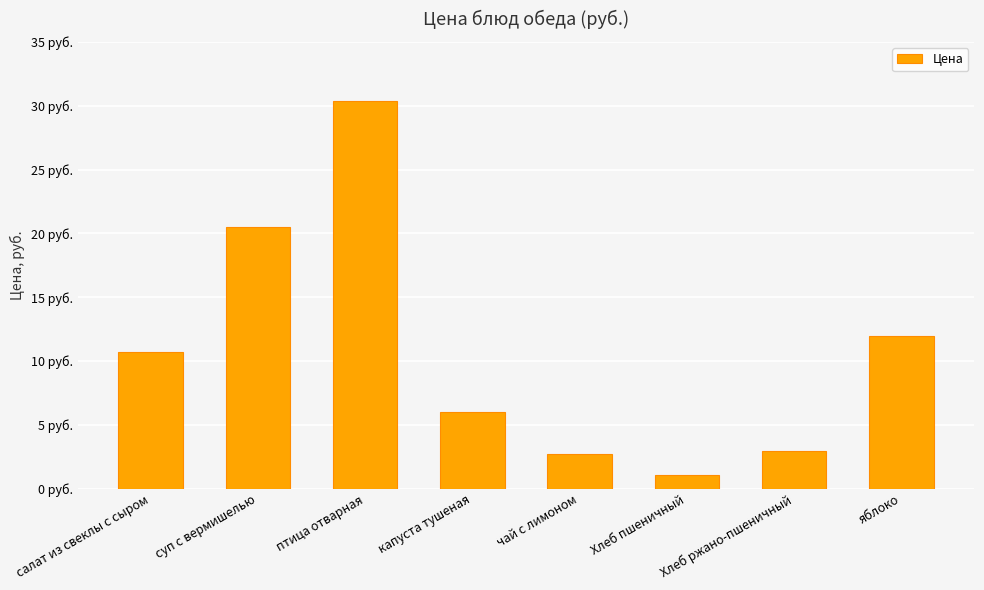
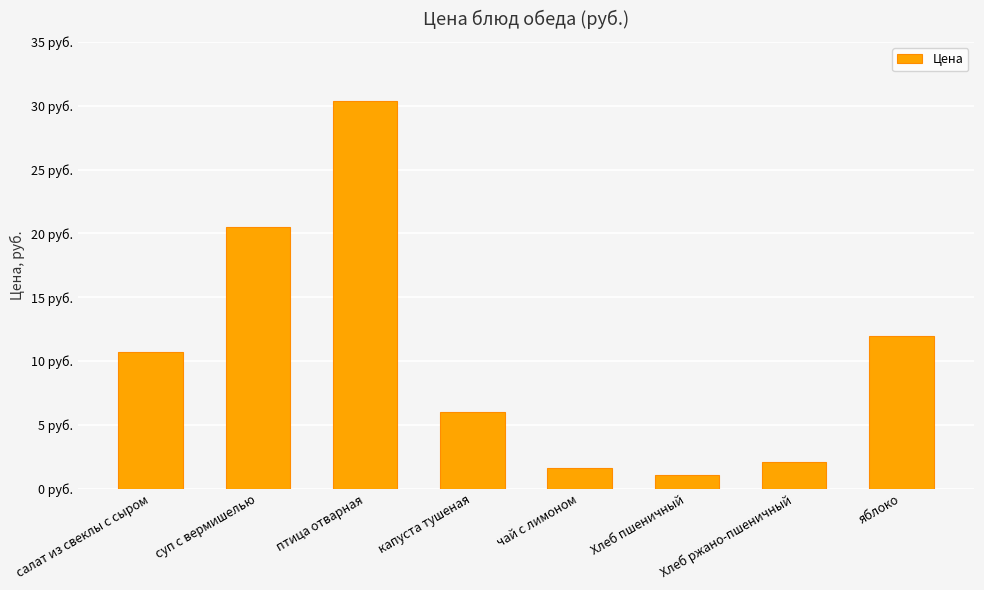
  {
    "салат из свеклы с сыром": "10.7 руб.",
    "суп с вермишелью": "20.5 руб.",
    "птица отварная": "30.4 руб.",
    "капуста тушеная": "6.0 руб.",
-   "чай с лимоном": "2.7 руб.",
+   "чай с лимоном": "1.6 руб.",
    "Хлеб пшеничный": "1.0 руб.",
-   "Хлеб ржано-пшеничный": "3.0 руб.",
+   "Хлеб ржано-пшеничный": "2.1 руб.",
    "яблоко": "12.0 руб."
  }
